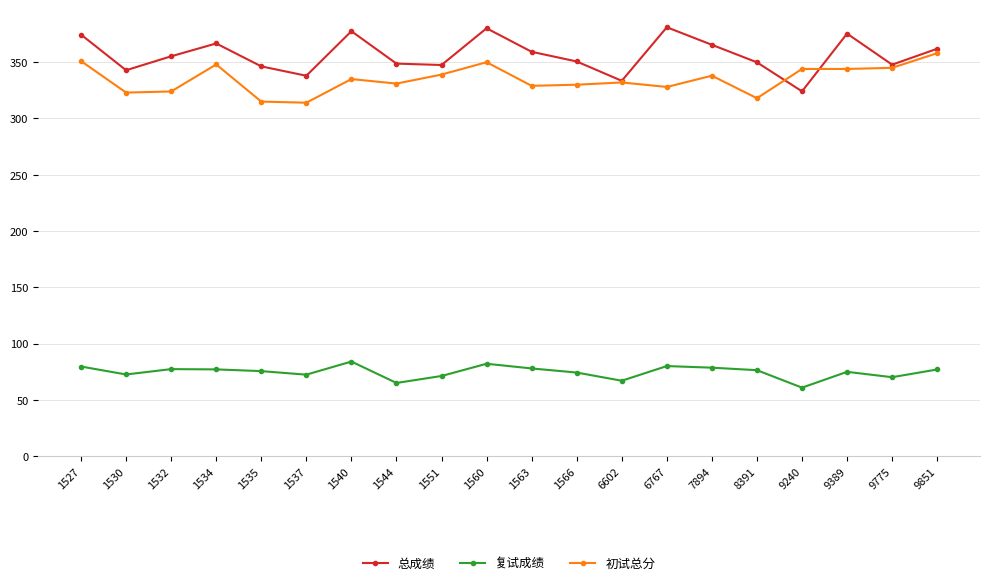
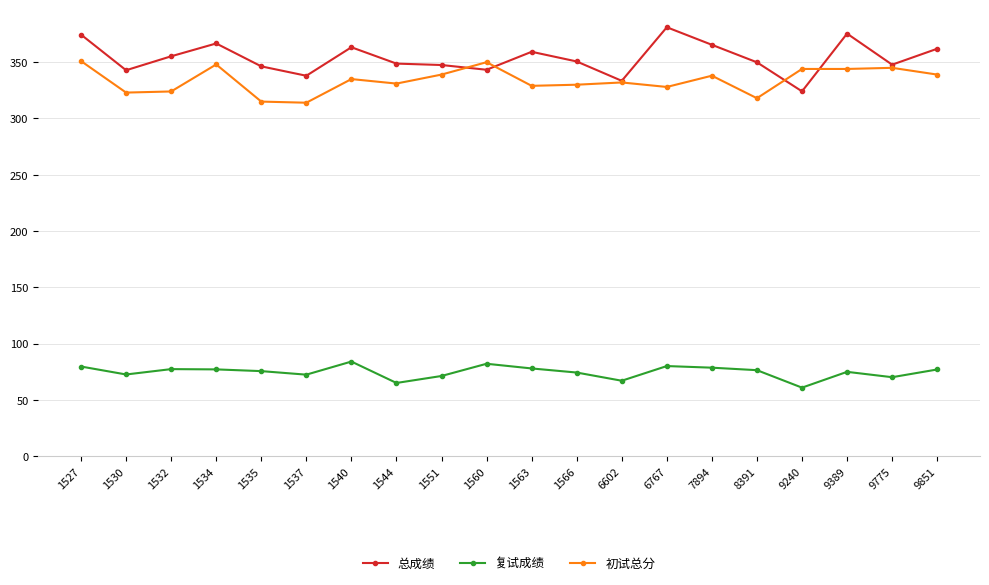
  {
    "总成绩": {
      "1527": 375,
      "1530": 343,
      "1532": 355,
      "1534": 367,
      "1535": 346,
      "1537": 338,
-     "1540": 378,
+     "1540": 363,
      "1544": 349,
      "1551": 348,
-     "1560": 380,
+     "1560": 343,
      "1563": 359,
      "1566": 351,
      "6767": 381,
      "7894": 365,
      "8391": 350,
      "9240": 324,
      "9389": 375,
      "9775": 348,
      "9851": 362
    },
    "复试成绩": {
      "1527": 80,
      "1530": 73,
      "1532": 77,
      "1534": 77,
      "1535": 76,
      "1537": 72,
      "1540": 84,
      "1544": 65,
      "1551": 71,
      "1560": 82,
      "1563": 78,
      "1566": 74,
      "6602": 67,
      "6767": 80,
      "7894": 79,
      "8391": 76,
      "9240": 61,
      "9389": 75,
      "9775": 70,
      "9851": 77
    },
    "初试总分": {
      "1527": 351,
      "1530": 323,
      "1532": 324,
      "1534": 348,
      "1535": 315,
      "1537": 314,
      "1540": 335,
      "1544": 331,
      "1551": 339,
      "1560": 350,
      "1563": 329,
      "1566": 330,
      "6767": 328,
      "7894": 338,
      "8391": 318,
      "9240": 344,
      "9389": 344,
      "9775": 345,
-     "9851": 358
+     "9851": 339
    }
  }
